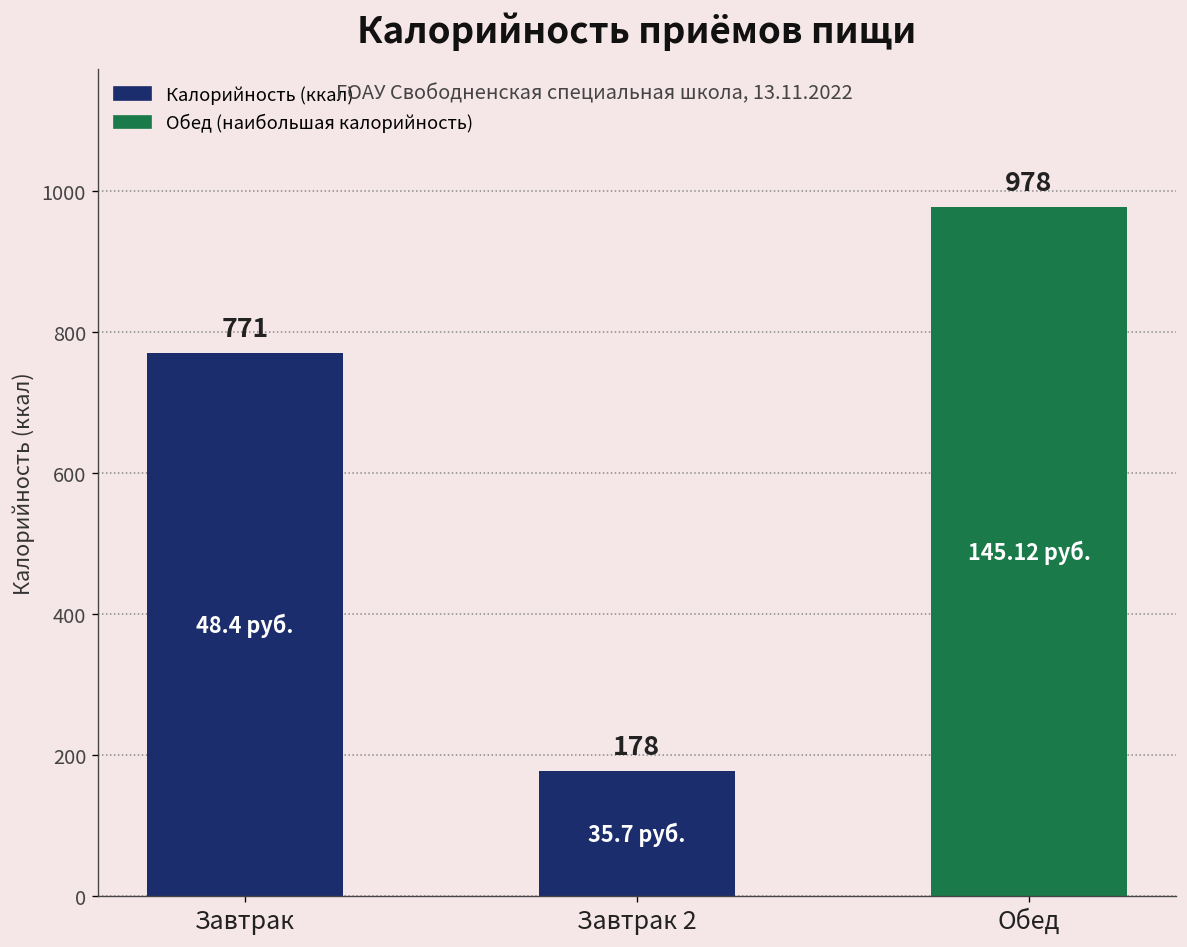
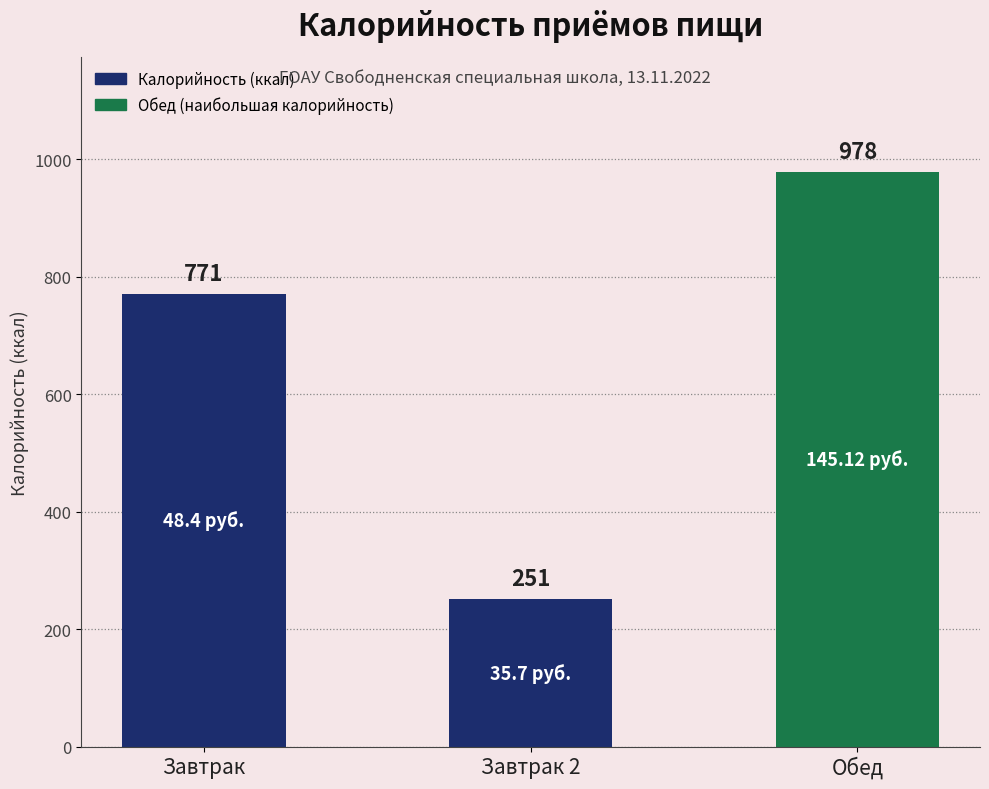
  {
    "Завтрак": 771,
-   "Завтрак 2": 178,
+   "Завтрак 2": 251,
    "Обед": 978
  }
